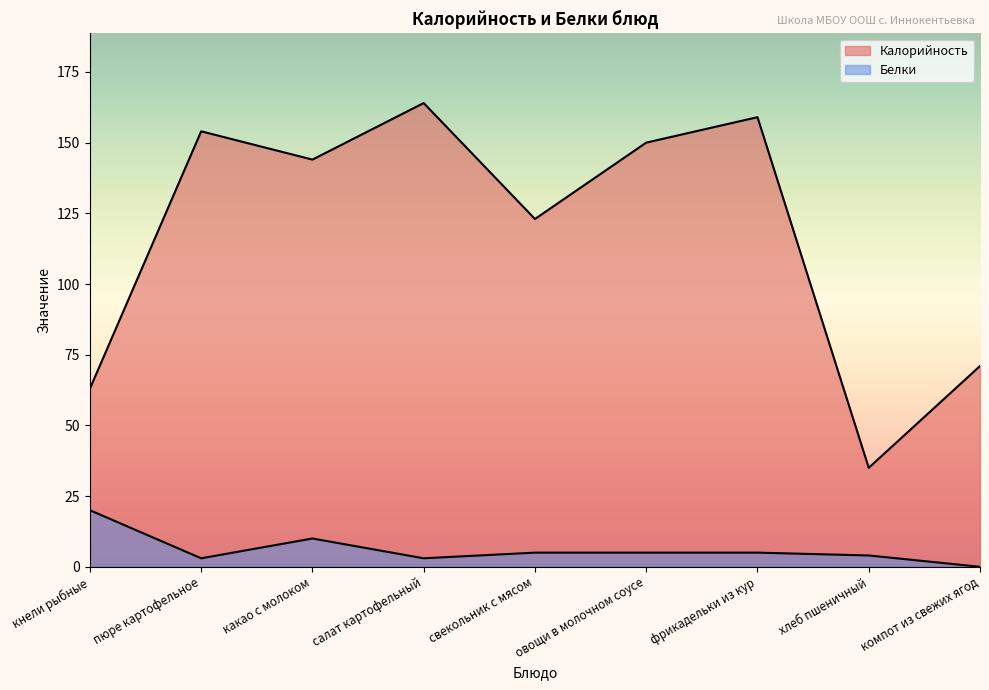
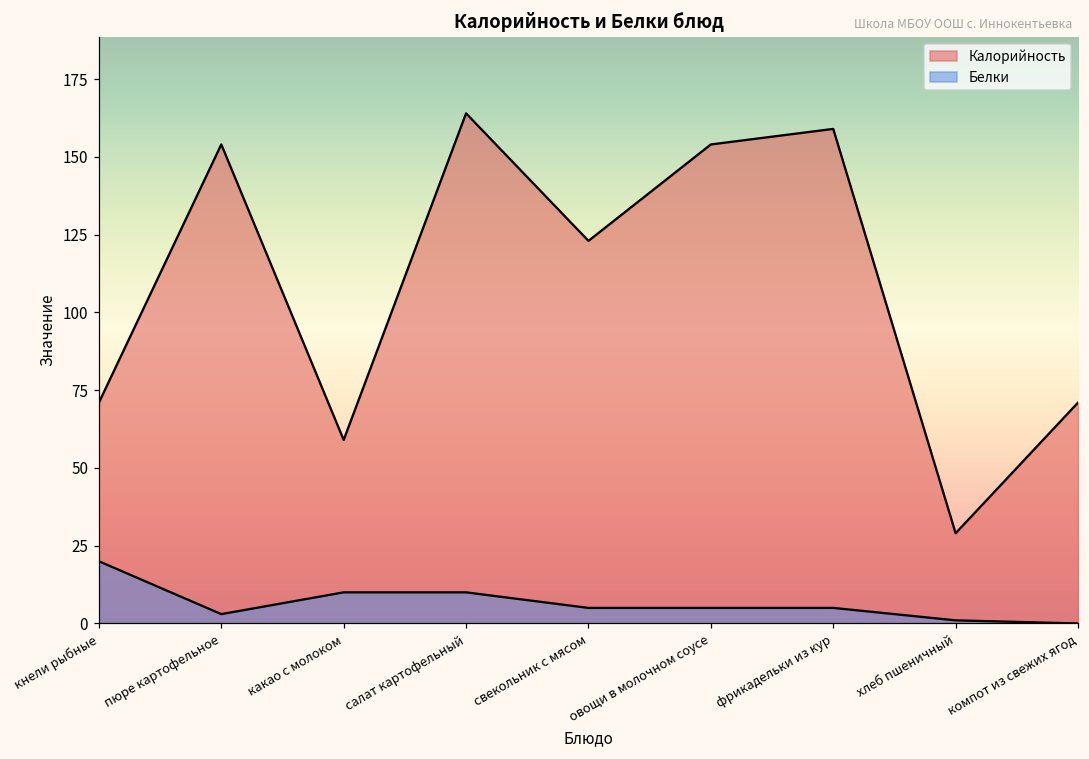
  {
    "Калорийность": {
-     "кнели рыбные": 63,
+     "кнели рыбные": 71,
      "пюре картофельное": 154,
-     "какао с молоком": 144,
+     "какао с молоком": 59,
      "салат картофельный": 164,
      "свекольник с мясом": 123,
-     "овощи в молочном соусе": 150,
+     "овощи в молочном соусе": 154,
      "фрикадельки из кур": 159,
-     "хлеб пшеничный": 35,
+     "хлеб пшеничный": 29,
      "компот из свежих ягод": 71
    },
    "Белки": {
      "кнели рыбные": 20,
      "пюре картофельное": 3,
      "какао с молоком": 10,
-     "салат картофельный": 3,
+     "салат картофельный": 10,
      "свекольник с мясом": 5,
      "овощи в молочном соусе": 5,
      "фрикадельки из кур": 5,
-     "хлеб пшеничный": 4,
+     "хлеб пшеничный": 1,
      "компот из свежих ягод": 0
    }
  }
